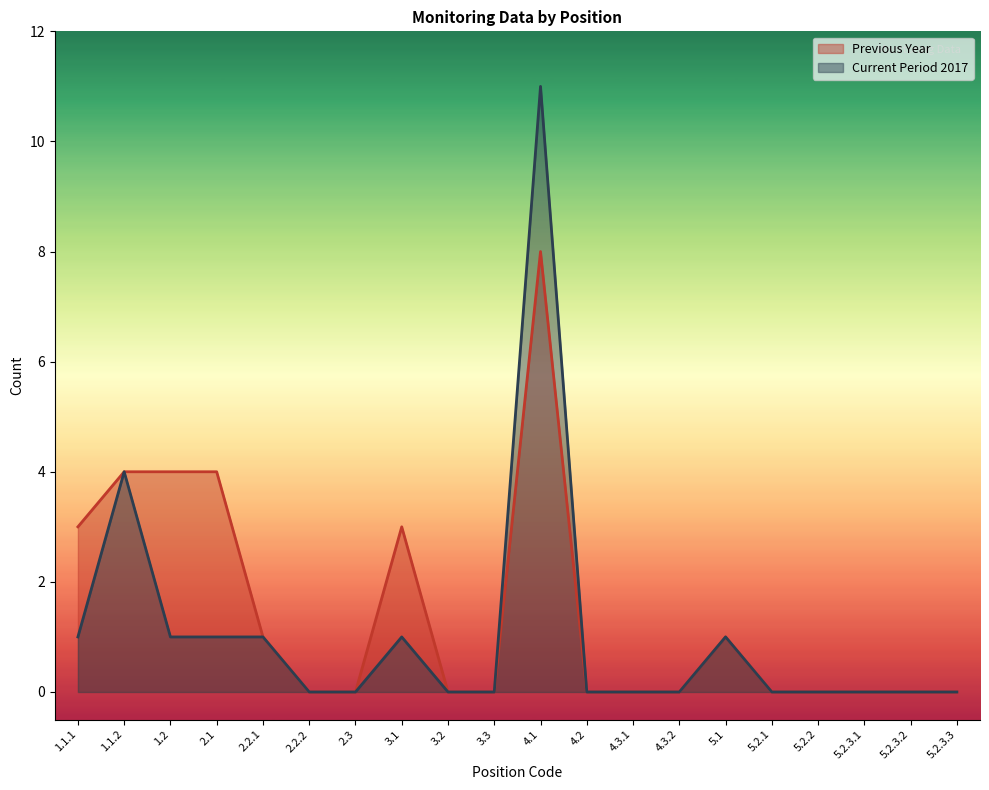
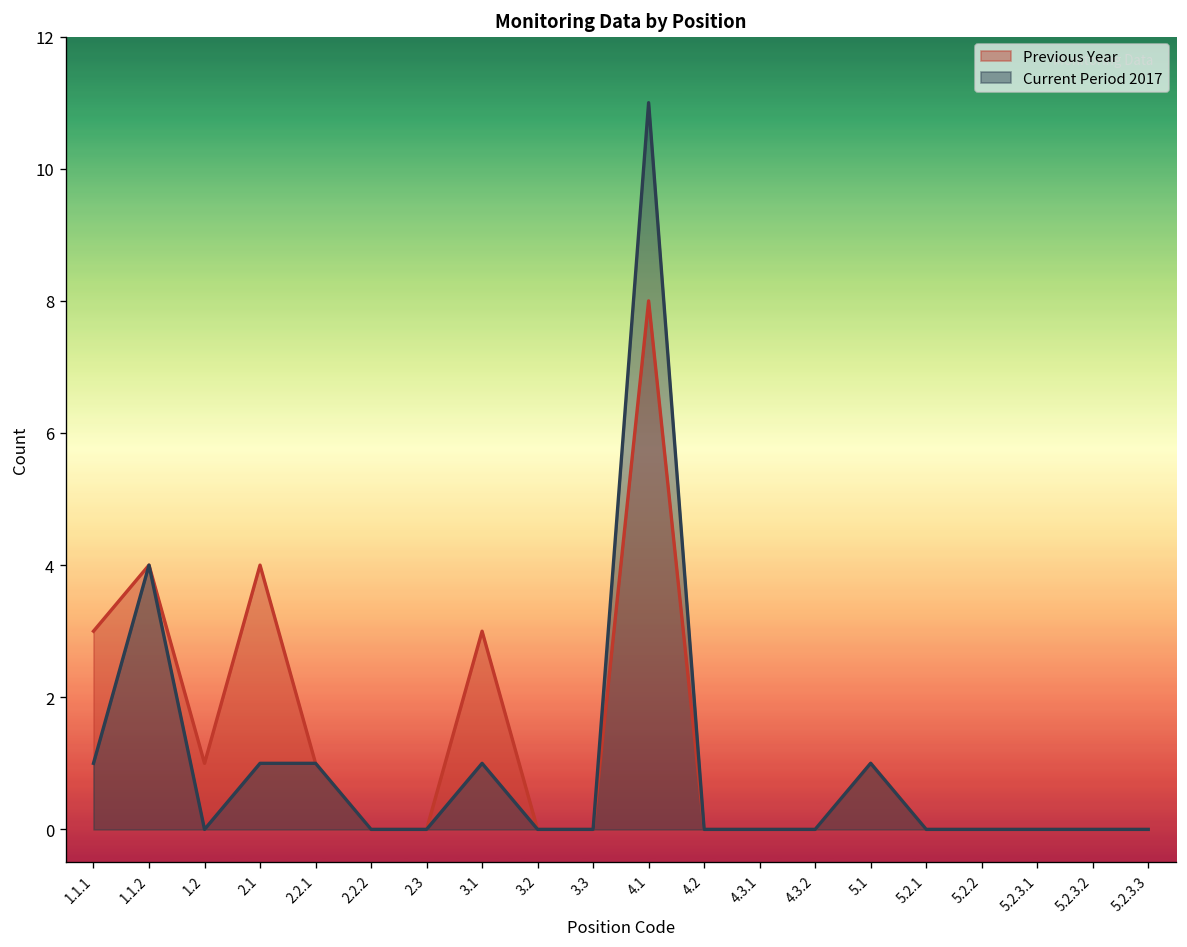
  {
    "Previous Year": {
      "1.1.1": 3,
-     "1.2": 4,
+     "1.2": 1,
      "2.1": 4,
      "3.1": 3,
      "4.1": 8
    },
    "Current Period 2017": {
      "1.1.1": 1,
-     "1.2": 1,
+     "1.2": 0,
      "2.1": 1,
      "3.1": 1,
      "4.1": 11
    }
  }
